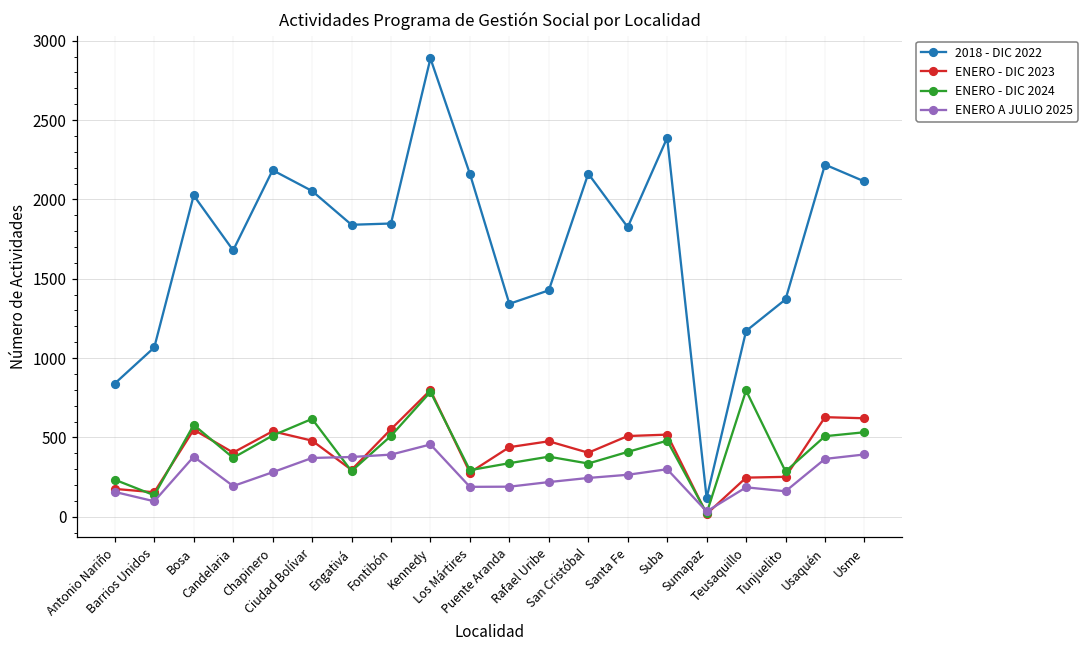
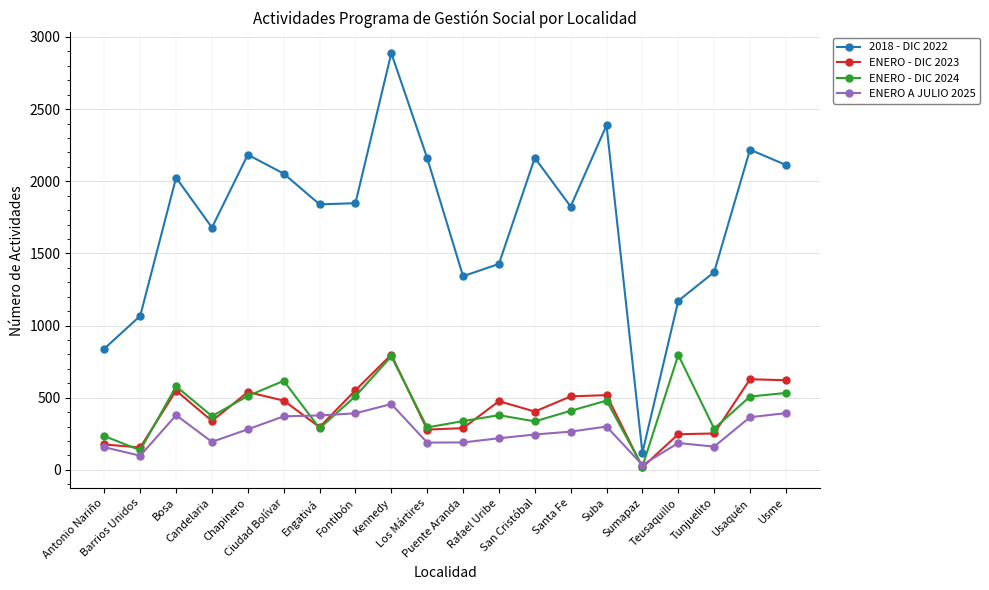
  {
    "2018 - DIC 2022": {
      "Antonio Nariño": 840,
      "Barrios Unidos": 1070,
      "Bosa": 2030,
      "Candelaria": 1680,
      "Chapinero": 2180,
      "Ciudad Bolívar": 2050,
      "Engativá": 1840,
      "Fontibón": 1850,
      "Kennedy": 2890,
      "Los Mártires": 2160,
      "Puente Aranda": 1340,
      "Rafael Uribe": 1430,
      "San Cristóbal": 2160,
      "Santa Fe": 1830,
      "Suba": 2390,
      "Sumapaz": 120,
      "Teusaquillo": 1170,
      "Tunjuelito": 1370,
      "Usaquén": 2220,
      "Usme": 2110
    },
    "ENERO - DIC 2023": {
      "Antonio Nariño": 180,
      "Barrios Unidos": 160,
      "Bosa": 550,
-     "Candelaria": 410,
+     "Candelaria": 340,
      "Chapinero": 540,
      "Ciudad Bolívar": 480,
      "Fontibón": 550,
-     "Puente Aranda": 440,
+     "Puente Aranda": 290,
      "Rafael Uribe": 480,
      "San Cristóbal": 400,
      "Santa Fe": 510,
      "Suba": 520,
      "Teusaquillo": 250,
      "Tunjuelito": 250,
      "Usaquén": 630,
      "Usme": 620
    },
    "ENERO - DIC 2024": {
      "Antonio Nariño": 230,
      "Barrios Unidos": 140,
      "Bosa": 580,
      "Candelaria": 370,
      "Chapinero": 510,
      "Ciudad Bolívar": 620,
      "Fontibón": 510,
      "Puente Aranda": 340,
      "Rafael Uribe": 380,
      "San Cristóbal": 340,
      "Santa Fe": 410,
      "Suba": 480,
      "Teusaquillo": 800,
      "Tunjuelito": 290,
      "Usaquén": 510,
      "Usme": 530
    },
    "ENERO A JULIO 2025": {
      "Antonio Nariño": 160,
      "Barrios Unidos": 100,
      "Bosa": 380,
      "Candelaria": 190,
      "Chapinero": 280,
      "Ciudad Bolívar": 370,
      "Engativá": 380,
      "Fontibón": 390,
      "Kennedy": 460,
      "Los Mártires": 190,
      "Puente Aranda": 190,
      "Rafael Uribe": 220,
      "San Cristóbal": 250,
      "Santa Fe": 270,
      "Suba": 300,
      "Teusaquillo": 190,
      "Tunjuelito": 160,
      "Usaquén": 370,
      "Usme": 390
    }
  }
